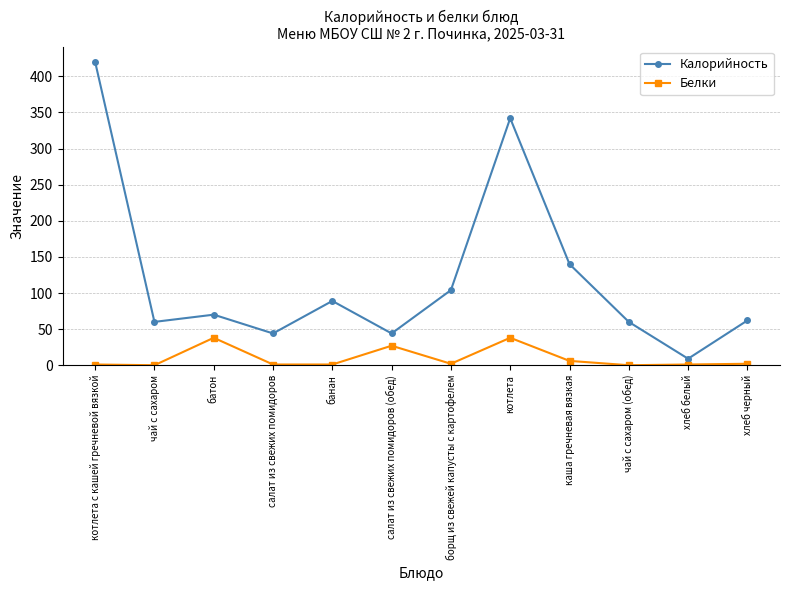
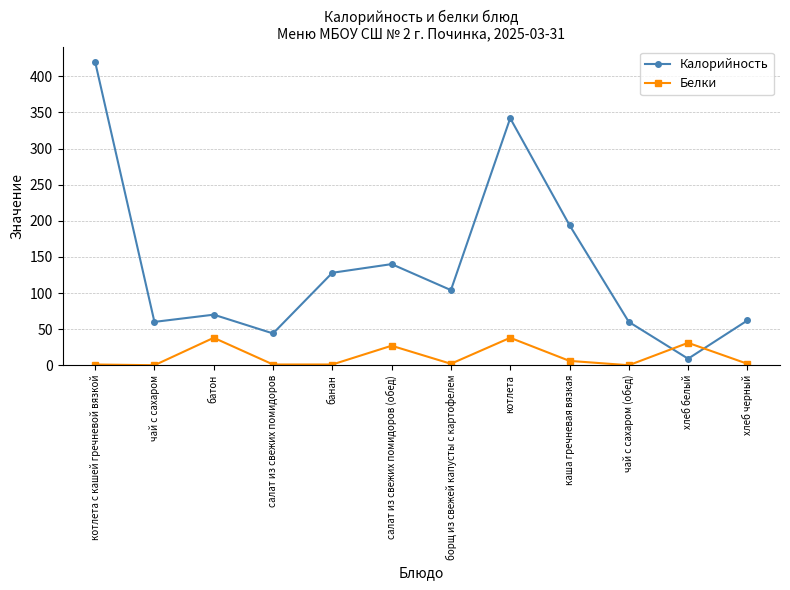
  {
    "Калорийность": {
      "котлета с кашей гречневой вязкой": 420,
      "чай с сахаром": 60,
      "батон": 70,
      "салат из свежих помидоров": 40,
-     "банан": 90,
-     "салат из свежих помидоров (обед)": 40,
+     "банан": 130,
+     "салат из свежих помидоров (обед)": 140,
      "борщ из свежей капусты с картофелем": 100,
      "котлета": 340,
-     "каша гречневая вязкая": 140,
+     "каша гречневая вязкая": 190,
      "чай с сахаром (обед)": 60,
      "хлеб белый": 10,
      "хлеб черный": 60
    },
    "Белки": {
      "котлета с кашей гречневой вязкой": 0,
      "чай с сахаром": 0,
      "батон": 40,
      "салат из свежих помидоров": 0,
      "банан": 0,
      "салат из свежих помидоров (обед)": 30,
      "борщ из свежей капусты с картофелем": 0,
      "котлета": 40,
      "каша гречневая вязкая": 10,
      "чай с сахаром (обед)": 0,
-     "хлеб белый": 0,
+     "хлеб белый": 30,
      "хлеб черный": 0
    }
  }
